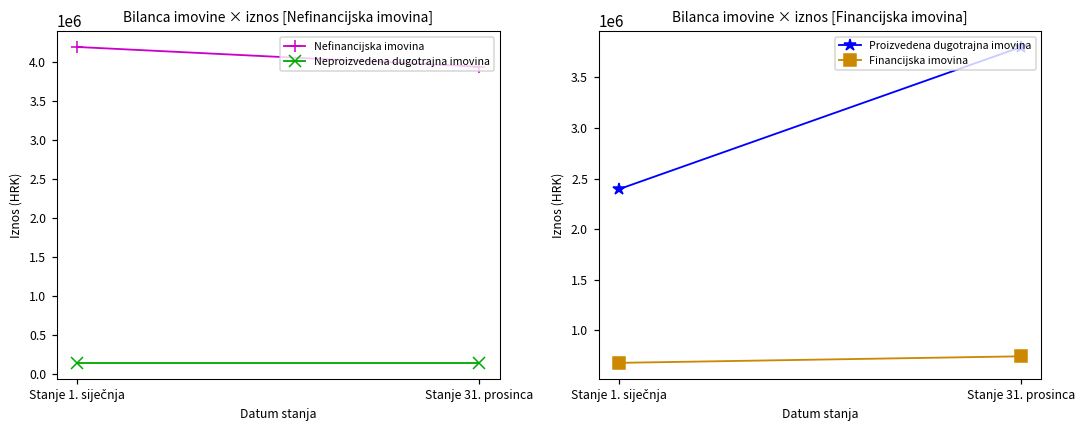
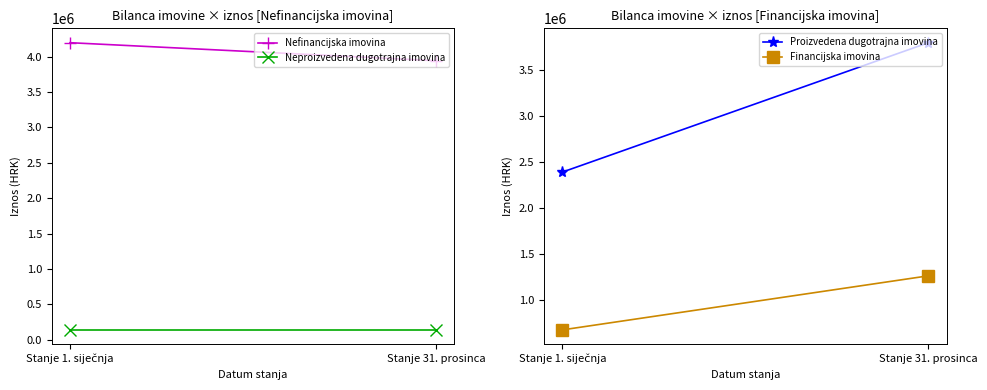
  {
    "Bilanca imovine × iznos [Nefinancijska imovina]": {
      "Nefinancijska imovina": {
        "Stanje 1. siječnja": 4200000
      },
      "Neproizvedena dugotrajna imovina": {
        "Stanje 1. siječnja": 100000,
        "Stanje 31. prosinca": 100000
      }
    },
    "Bilanca imovine × iznos [Financijska imovina]": {
      "Proizvedena dugotrajna imovina": {
        "Stanje 1. siječnja": 2400000
      },
      "Financijska imovina": {
        "Stanje 1. siječnja": 700000,
-       "Stanje 31. prosinca": 700000
+       "Stanje 31. prosinca": 1300000
      }
    }
  }
